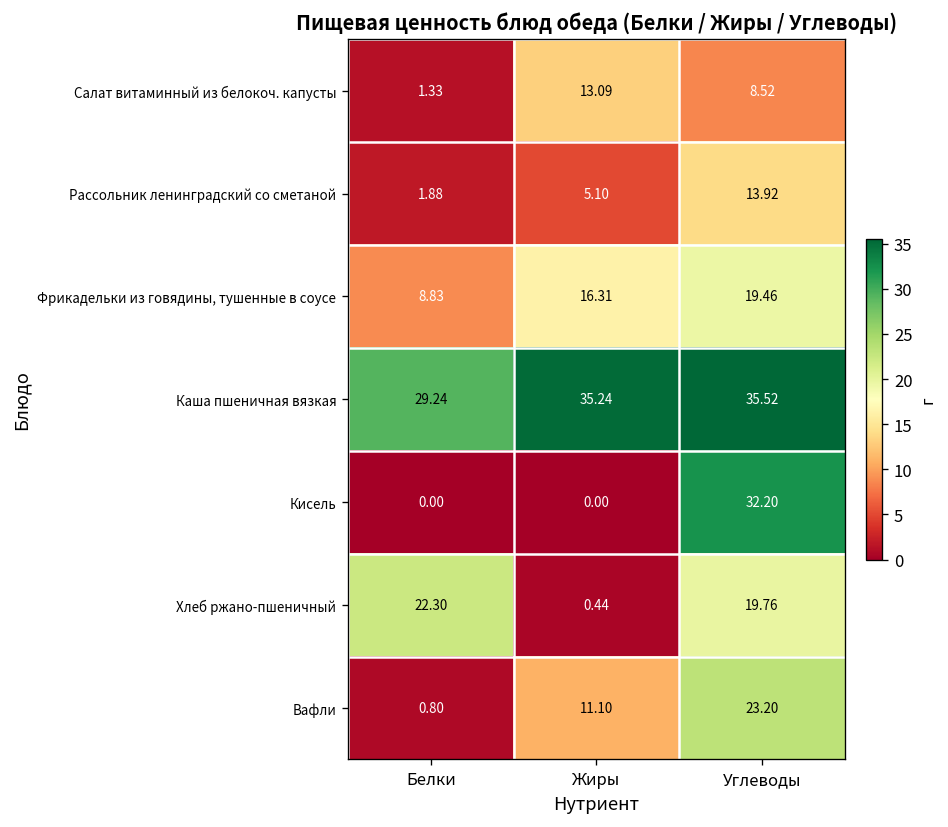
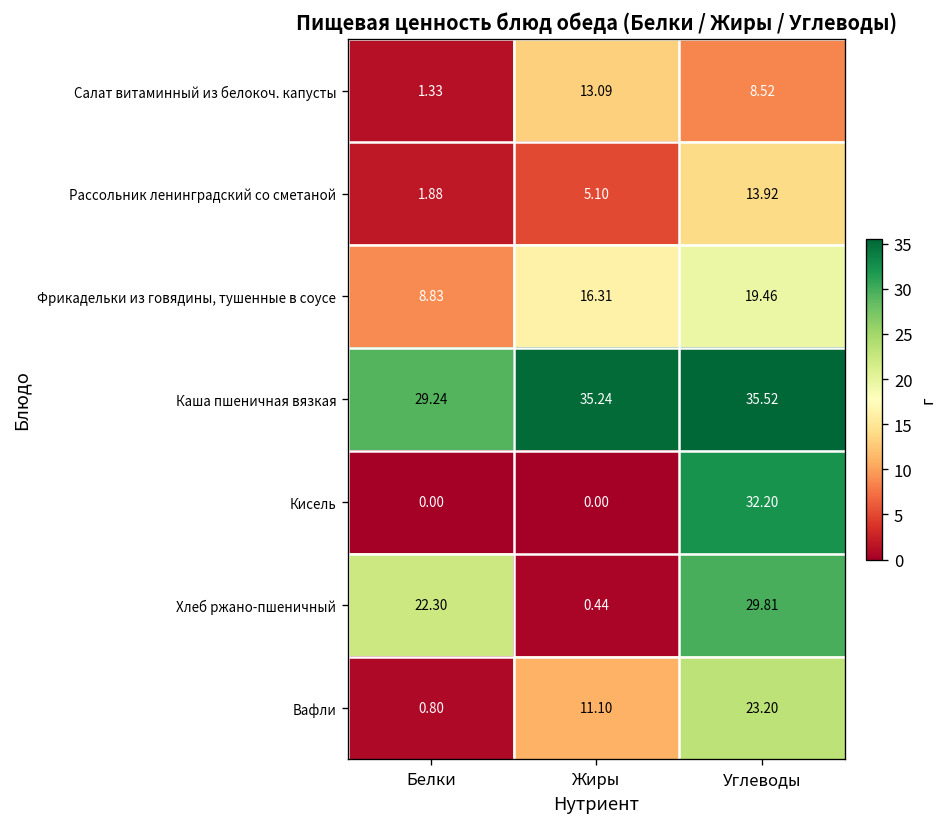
  {
    "Салат витаминный из белокоч. капусты": {
      "Белки": 1.33,
      "Жиры": 13.09,
      "Углеводы": 8.52
    },
    "Рассольник ленинградский со сметаной": {
      "Белки": 1.88,
      "Жиры": 5.10,
      "Углеводы": 13.92
    },
    "Фрикадельки из говядины, тушенные в соусе": {
      "Белки": 8.83,
      "Жиры": 16.31,
      "Углеводы": 19.46
    },
    "Каша пшеничная вязкая": {
      "Белки": 29.24,
      "Жиры": 35.24,
      "Углеводы": 35.52
    },
    "Кисель": {
      "Белки": 0.00,
      "Жиры": 0.00,
      "Углеводы": 32.20
    },
    "Хлеб ржано-пшеничный": {
      "Белки": 22.30,
      "Жиры": 0.44,
-     "Углеводы": 19.76
+     "Углеводы": 29.81
    },
    "Вафли": {
      "Белки": 0.80,
      "Жиры": 11.10,
      "Углеводы": 23.20
    }
  }
